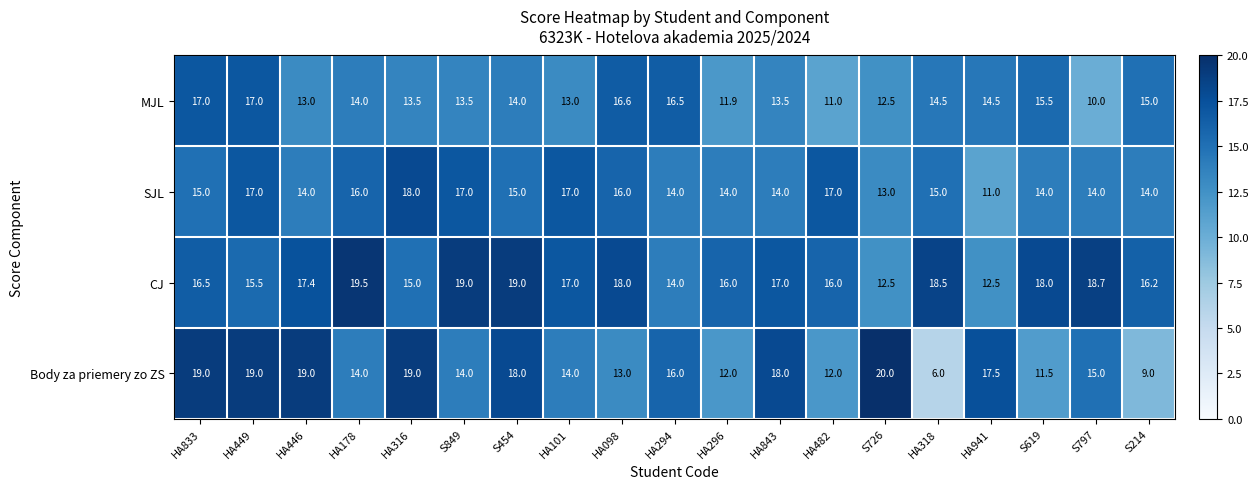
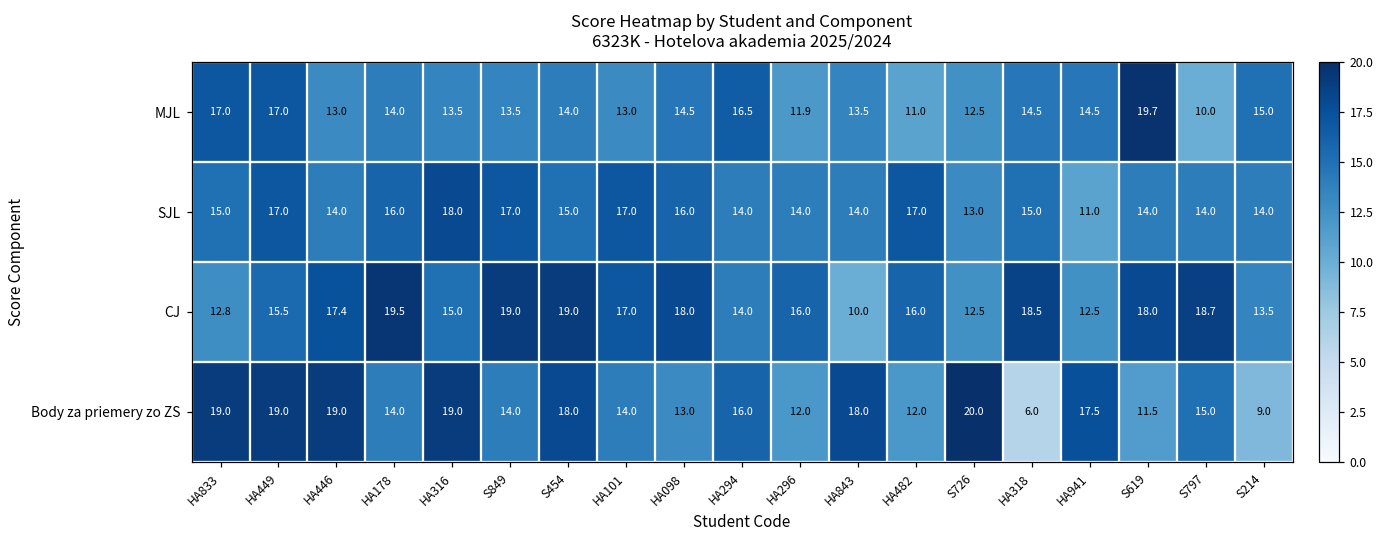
  {
    "MJL": {
      "HA833": 17.0,
      "HA449": 17.0,
      "HA446": 13.0,
      "HA178": 14.0,
      "HA316": 13.5,
      "S849": 13.5,
      "S454": 14.0,
      "HA101": 13.0,
-     "HA098": 16.6,
+     "HA098": 14.5,
      "HA294": 16.5,
      "HA296": 11.9,
      "HA843": 13.5,
      "HA482": 11.0,
      "S726": 12.5,
      "HA318": 14.5,
      "HA941": 14.5,
-     "S619": 15.5,
+     "S619": 19.7,
      "S797": 10.0,
      "S214": 15.0
    },
    "SJL": {
      "HA833": 15.0,
      "HA449": 17.0,
      "HA446": 14.0,
      "HA178": 16.0,
      "HA316": 18.0,
      "S849": 17.0,
      "S454": 15.0,
      "HA101": 17.0,
      "HA098": 16.0,
      "HA294": 14.0,
      "HA296": 14.0,
      "HA843": 14.0,
      "HA482": 17.0,
      "S726": 13.0,
      "HA318": 15.0,
      "HA941": 11.0,
      "S619": 14.0,
      "S797": 14.0,
      "S214": 14.0
    },
    "CJ": {
-     "HA833": 16.5,
+     "HA833": 12.8,
      "HA449": 15.5,
      "HA446": 17.4,
      "HA178": 19.5,
      "HA316": 15.0,
      "S849": 19.0,
      "S454": 19.0,
      "HA101": 17.0,
      "HA098": 18.0,
      "HA294": 14.0,
      "HA296": 16.0,
-     "HA843": 17.0,
+     "HA843": 10.0,
      "HA482": 16.0,
      "S726": 12.5,
      "HA318": 18.5,
      "HA941": 12.5,
      "S619": 18.0,
      "S797": 18.7,
-     "S214": 16.2
+     "S214": 13.5
    },
    "Body za priemery zo ZS": {
      "HA833": 19.0,
      "HA449": 19.0,
      "HA446": 19.0,
      "HA178": 14.0,
      "HA316": 19.0,
      "S849": 14.0,
      "S454": 18.0,
      "HA101": 14.0,
      "HA098": 13.0,
      "HA294": 16.0,
      "HA296": 12.0,
      "HA843": 18.0,
      "HA482": 12.0,
      "S726": 20.0,
      "HA318": 6.0,
      "HA941": 17.5,
      "S619": 11.5,
      "S797": 15.0,
      "S214": 9.0
    }
  }
